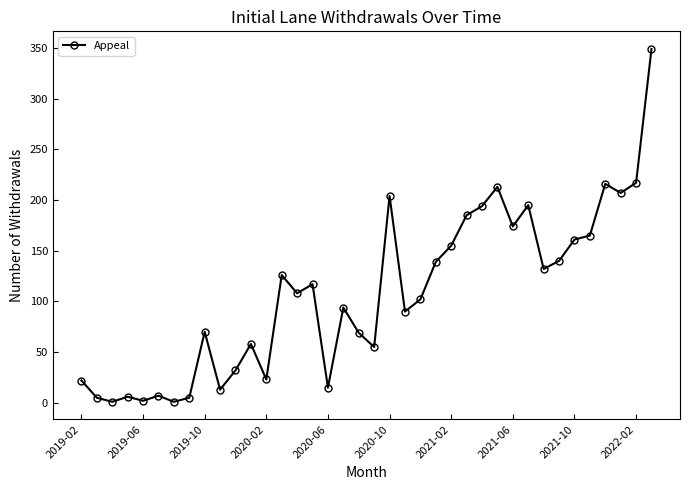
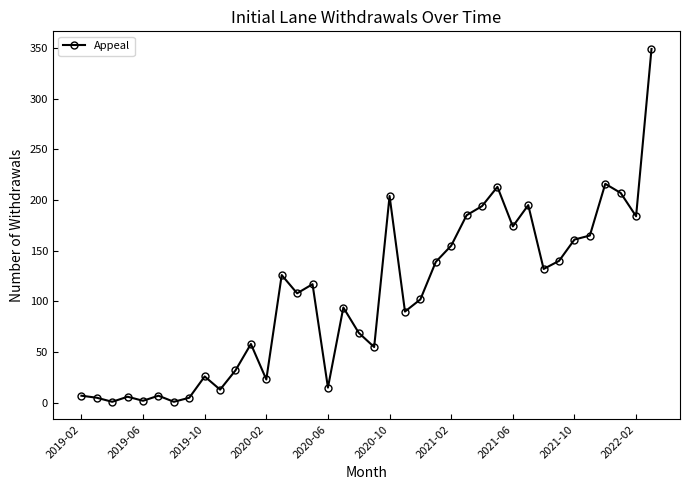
  {
-   "2019-02": 22,
+   "2019-02": 7,
    "2019-06": 2,
-   "2019-10": 70,
+   "2019-10": 26,
    "2020-02": 23,
    "2020-06": 15,
    "2020-10": 204,
    "2021-02": 155,
    "2021-06": 174,
    "2021-10": 161,
-   "2022-02": 217
+   "2022-02": 184
  }
